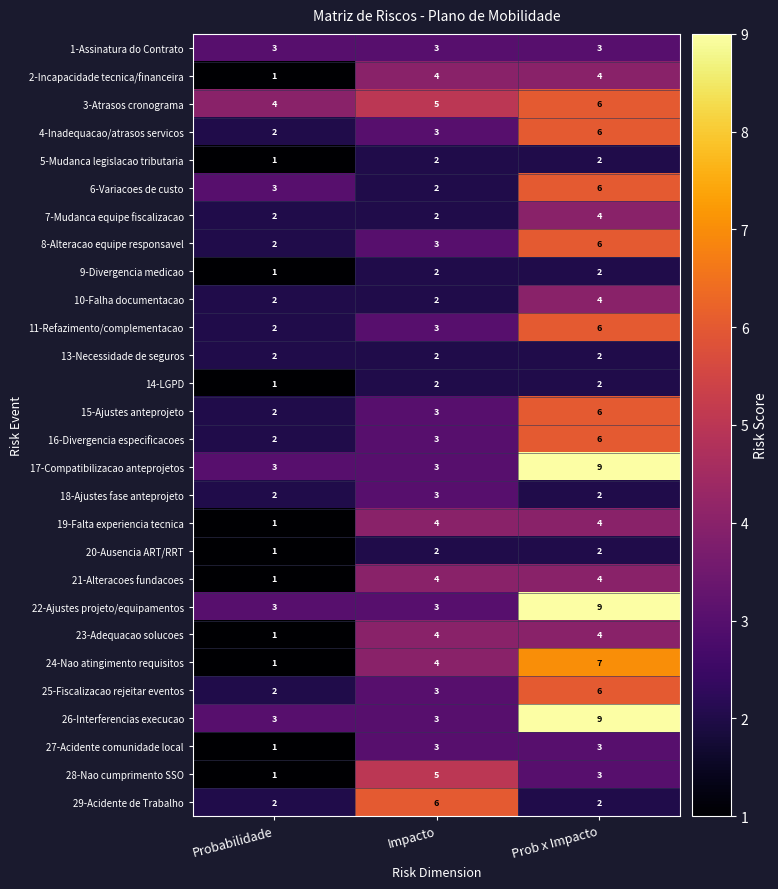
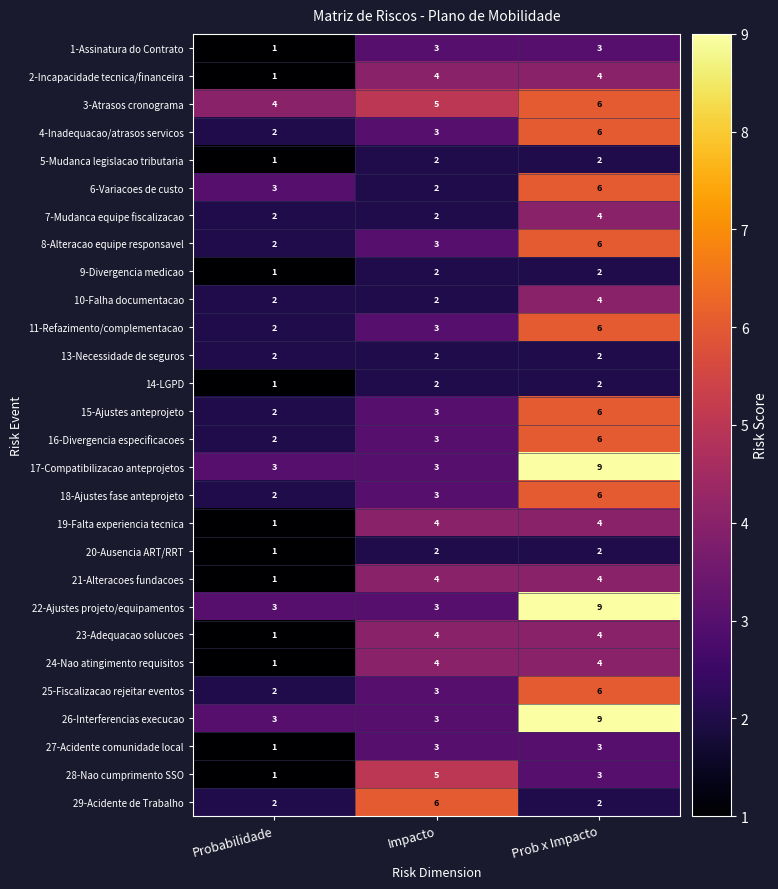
  {
    "1-Assinatura do Contrato": {
-     "Probabilidade": 3,
+     "Probabilidade": 1,
      "Impacto": 3,
      "Prob x Impacto": 3
    },
    "2-Incapacidade tecnica/financeira": {
      "Probabilidade": 1,
      "Impacto": 4,
      "Prob x Impacto": 4
    },
    "3-Atrasos cronograma": {
      "Probabilidade": 4,
      "Impacto": 5,
      "Prob x Impacto": 6
    },
    "4-Inadequacao/atrasos servicos": {
      "Probabilidade": 2,
      "Impacto": 3,
      "Prob x Impacto": 6
    },
    "5-Mudanca legislacao tributaria": {
      "Probabilidade": 1,
      "Impacto": 2,
      "Prob x Impacto": 2
    },
    "6-Variacoes de custo": {
      "Probabilidade": 3,
      "Impacto": 2,
      "Prob x Impacto": 6
    },
    "7-Mudanca equipe fiscalizacao": {
      "Probabilidade": 2,
      "Impacto": 2,
      "Prob x Impacto": 4
    },
    "8-Alteracao equipe responsavel": {
      "Probabilidade": 2,
      "Impacto": 3,
      "Prob x Impacto": 6
    },
    "9-Divergencia medicao": {
      "Probabilidade": 1,
      "Impacto": 2,
      "Prob x Impacto": 2
    },
    "10-Falha documentacao": {
      "Probabilidade": 2,
      "Impacto": 2,
      "Prob x Impacto": 4
    },
    "11-Refazimento/complementacao": {
      "Probabilidade": 2,
      "Impacto": 3,
      "Prob x Impacto": 6
    },
    "13-Necessidade de seguros": {
      "Probabilidade": 2,
      "Impacto": 2,
      "Prob x Impacto": 2
    },
    "14-LGPD": {
      "Probabilidade": 1,
      "Impacto": 2,
      "Prob x Impacto": 2
    },
    "15-Ajustes anteprojeto": {
      "Probabilidade": 2,
      "Impacto": 3,
      "Prob x Impacto": 6
    },
    "16-Divergencia especificacoes": {
      "Probabilidade": 2,
      "Impacto": 3,
      "Prob x Impacto": 6
    },
    "17-Compatibilizacao anteprojetos": {
      "Probabilidade": 3,
      "Impacto": 3,
      "Prob x Impacto": 9
    },
    "18-Ajustes fase anteprojeto": {
      "Probabilidade": 2,
      "Impacto": 3,
-     "Prob x Impacto": 2
+     "Prob x Impacto": 6
    },
    "19-Falta experiencia tecnica": {
      "Probabilidade": 1,
      "Impacto": 4,
      "Prob x Impacto": 4
    },
    "20-Ausencia ART/RRT": {
      "Probabilidade": 1,
      "Impacto": 2,
      "Prob x Impacto": 2
    },
    "21-Alteracoes fundacoes": {
      "Probabilidade": 1,
      "Impacto": 4,
      "Prob x Impacto": 4
    },
    "22-Ajustes projeto/equipamentos": {
      "Probabilidade": 3,
      "Impacto": 3,
      "Prob x Impacto": 9
    },
    "23-Adequacao solucoes": {
      "Probabilidade": 1,
      "Impacto": 4,
      "Prob x Impacto": 4
    },
    "24-Nao atingimento requisitos": {
      "Probabilidade": 1,
      "Impacto": 4,
-     "Prob x Impacto": 7
+     "Prob x Impacto": 4
    },
    "25-Fiscalizacao rejeitar eventos": {
      "Probabilidade": 2,
      "Impacto": 3,
      "Prob x Impacto": 6
    },
    "26-Interferencias execucao": {
      "Probabilidade": 3,
      "Impacto": 3,
      "Prob x Impacto": 9
    },
    "27-Acidente comunidade local": {
      "Probabilidade": 1,
      "Impacto": 3,
      "Prob x Impacto": 3
    },
    "28-Nao cumprimento SSO": {
      "Probabilidade": 1,
      "Impacto": 5,
      "Prob x Impacto": 3
    },
    "29-Acidente de Trabalho": {
      "Probabilidade": 2,
      "Impacto": 6,
      "Prob x Impacto": 2
    }
  }
